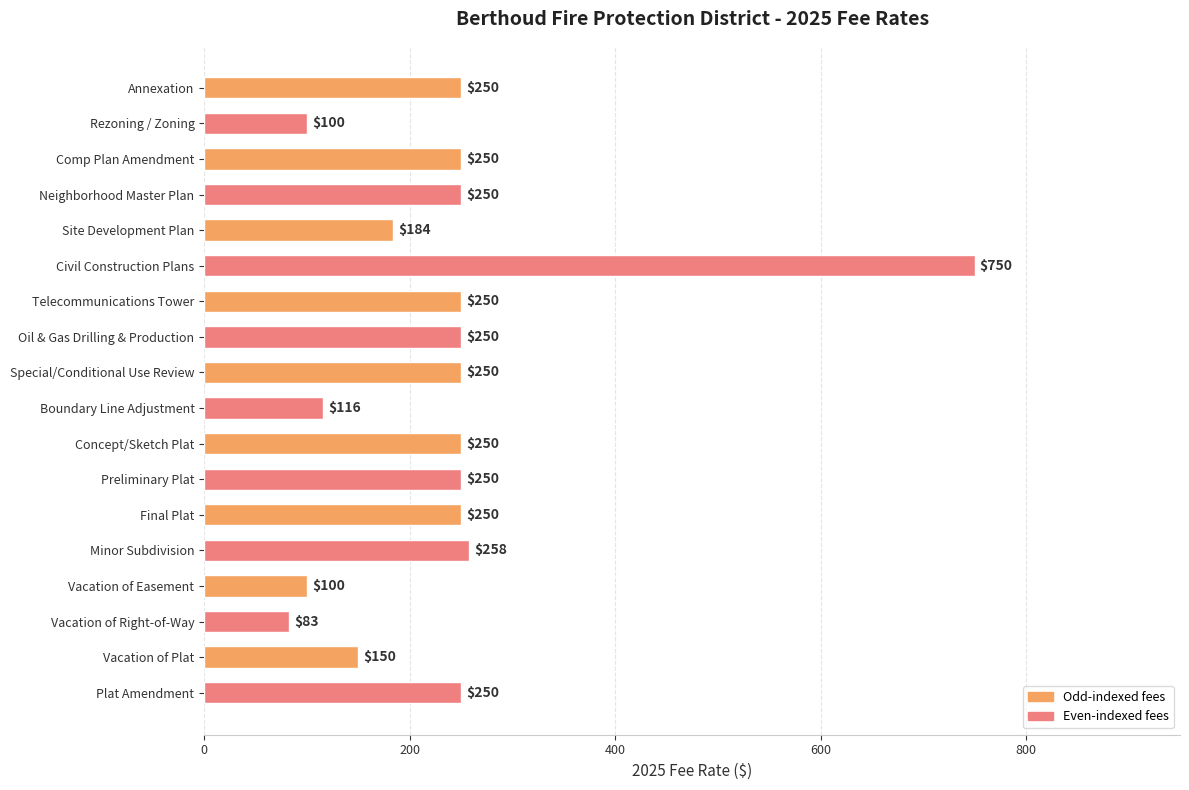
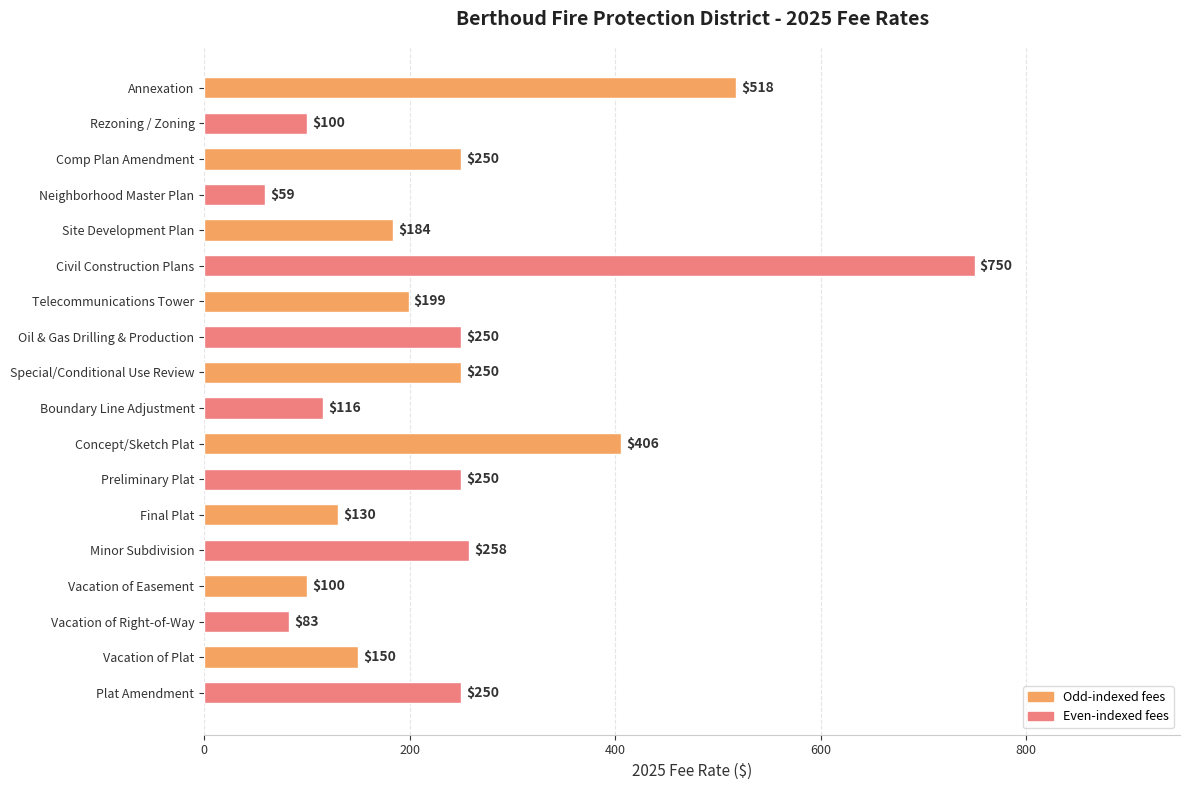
  {
-   "Annexation": "$250",
+   "Annexation": "$518",
    "Rezoning / Zoning": "$100",
    "Comp Plan Amendment": "$250",
-   "Neighborhood Master Plan": "$250",
+   "Neighborhood Master Plan": "$59",
    "Site Development Plan": "$184",
    "Civil Construction Plans": "$750",
-   "Telecommunications Tower": "$250",
+   "Telecommunications Tower": "$199",
    "Oil & Gas Drilling & Production": "$250",
    "Special/Conditional Use Review": "$250",
    "Boundary Line Adjustment": "$116",
-   "Concept/Sketch Plat": "$250",
+   "Concept/Sketch Plat": "$406",
    "Preliminary Plat": "$250",
-   "Final Plat": "$250",
+   "Final Plat": "$130",
    "Minor Subdivision": "$258",
    "Vacation of Easement": "$100",
    "Vacation of Right-of-Way": "$83",
    "Vacation of Plat": "$150",
    "Plat Amendment": "$250"
  }
